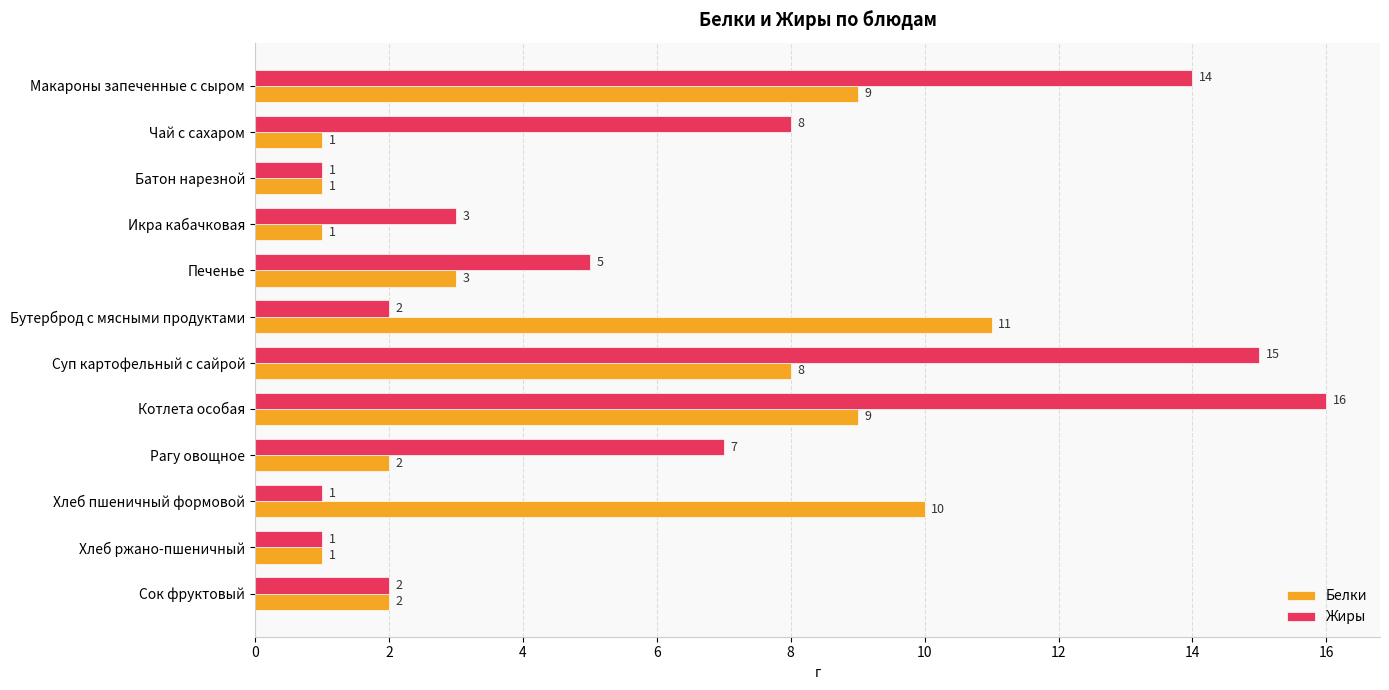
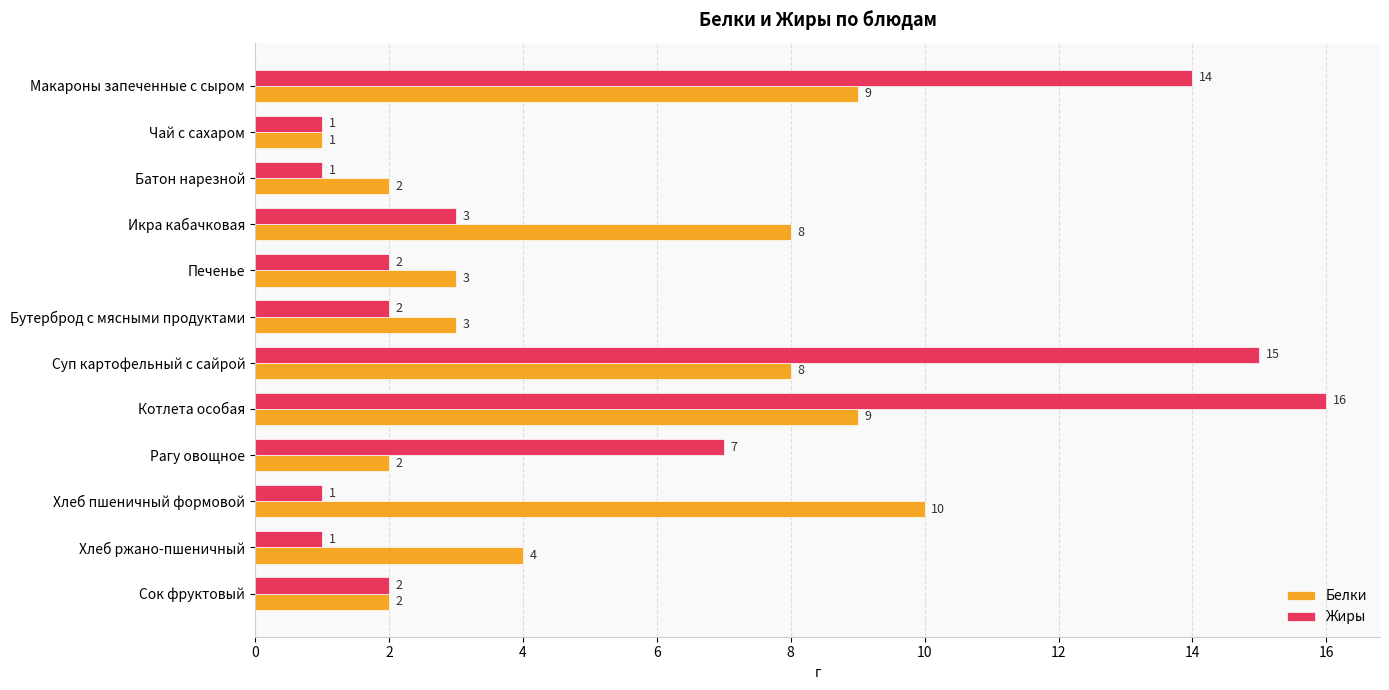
  {
    "Белки": {
      "Макароны запеченные с сыром": 9,
      "Чай с сахаром": 1,
-     "Батон нарезной": 1,
-     "Икра кабачковая": 1,
+     "Батон нарезной": 2,
+     "Икра кабачковая": 8,
      "Печенье": 3,
-     "Бутерброд с мясными продуктами": 11,
+     "Бутерброд с мясными продуктами": 3,
      "Суп картофельный с сайрой": 8,
      "Котлета особая": 9,
      "Рагу овощное": 2,
      "Хлеб пшеничный формовой": 10,
-     "Хлеб ржано-пшеничный": 1,
+     "Хлеб ржано-пшеничный": 4,
      "Сок фруктовый": 2
    },
    "Жиры": {
      "Макароны запеченные с сыром": 14,
-     "Чай с сахаром": 8,
+     "Чай с сахаром": 1,
      "Батон нарезной": 1,
      "Икра кабачковая": 3,
-     "Печенье": 5,
+     "Печенье": 2,
      "Бутерброд с мясными продуктами": 2,
      "Суп картофельный с сайрой": 15,
      "Котлета особая": 16,
      "Рагу овощное": 7,
      "Хлеб пшеничный формовой": 1,
      "Хлеб ржано-пшеничный": 1,
      "Сок фруктовый": 2
    }
  }
